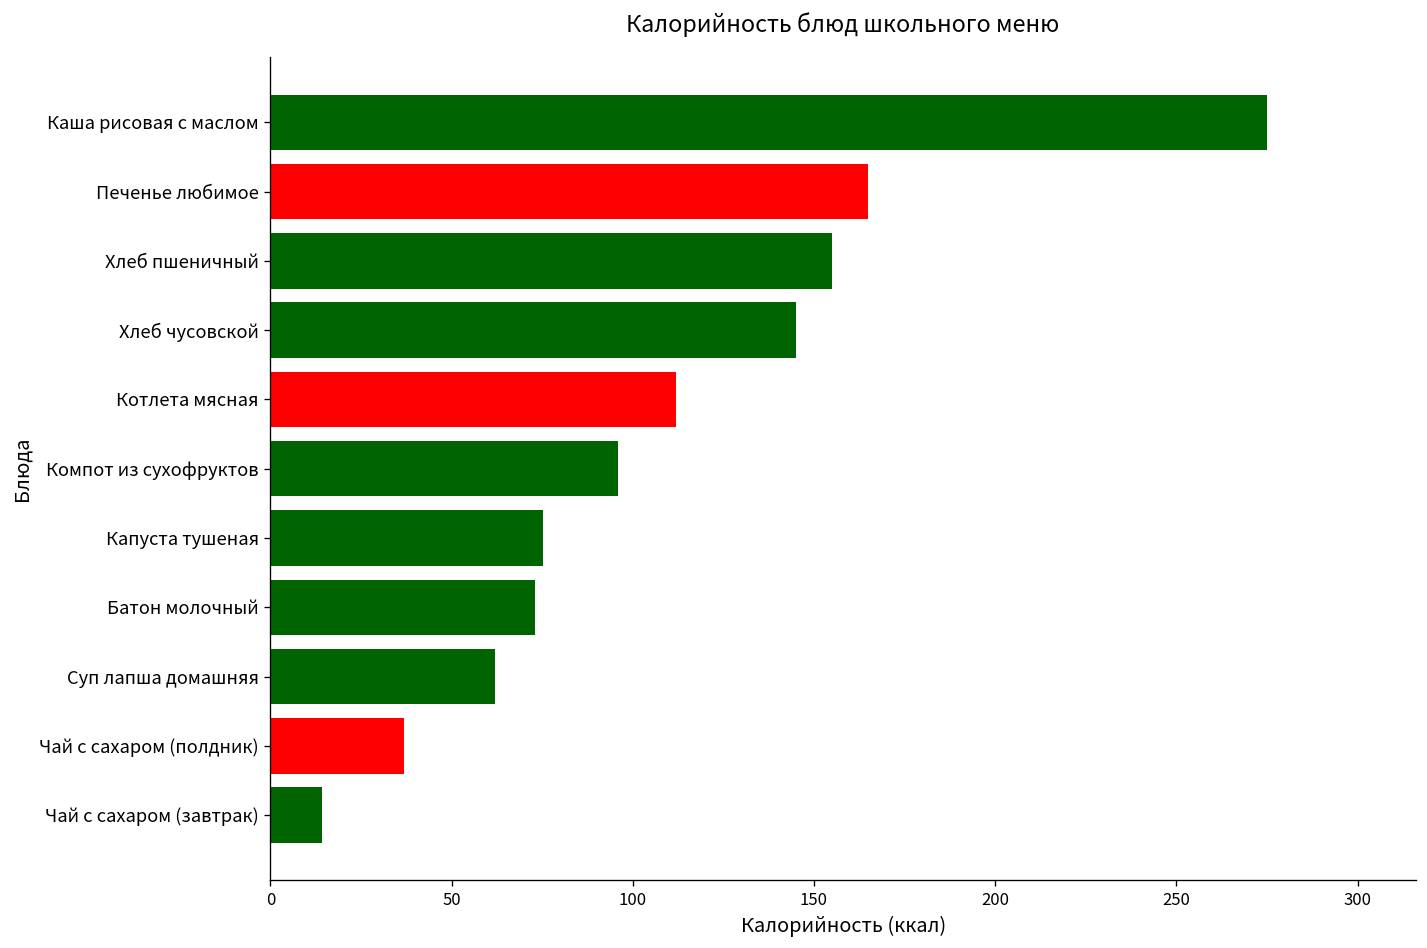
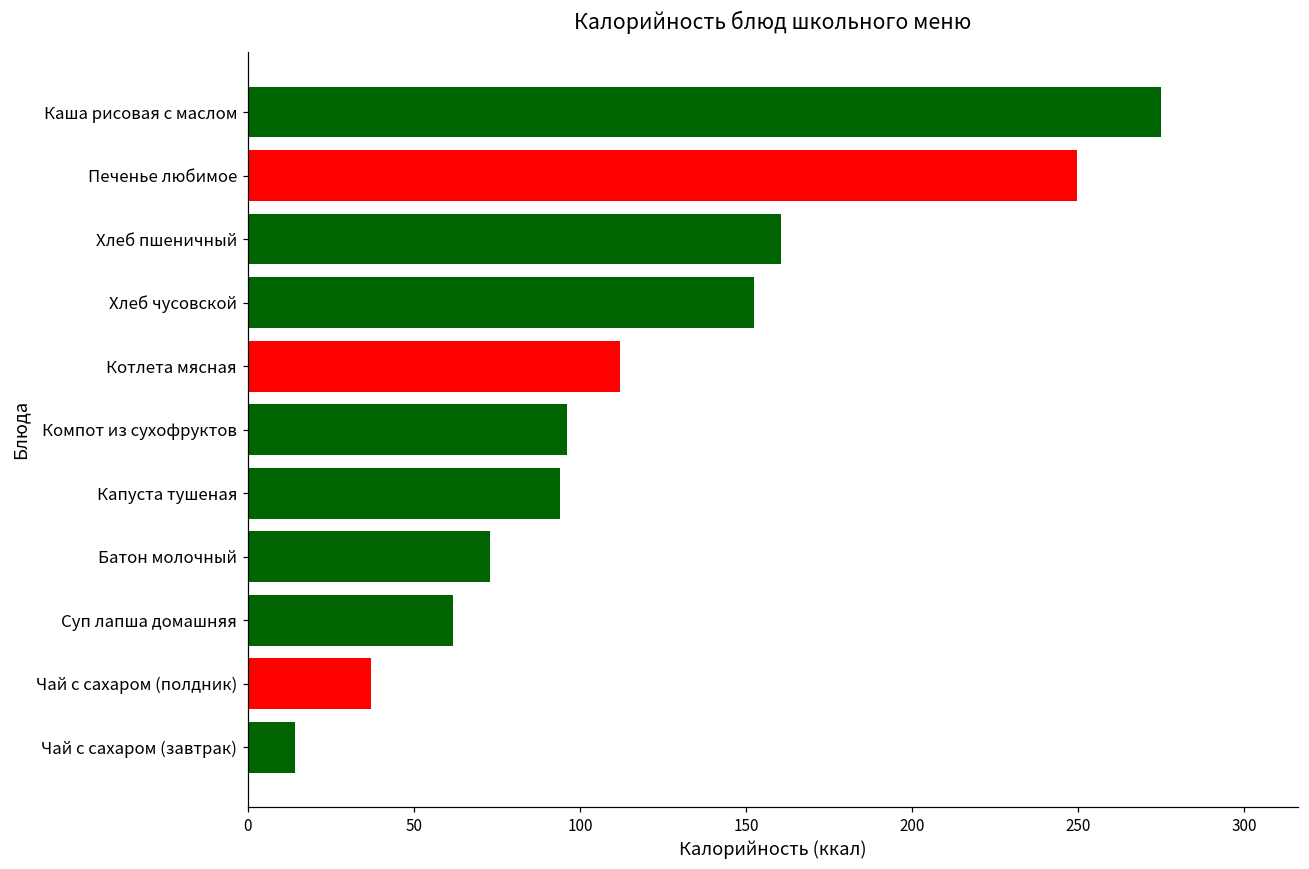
  {
    "Каша рисовая с маслом": 275,
-   "Печенье любимое": 165,
-   "Хлеб пшеничный": 155,
-   "Хлеб чусовской": 145,
+   "Печенье любимое": 250,
+   "Хлеб пшеничный": 161,
+   "Хлеб чусовской": 152,
    "Котлета мясная": 112,
    "Компот из сухофруктов": 96,
-   "Капуста тушеная": 75,
+   "Капуста тушеная": 94,
    "Батон молочный": 73,
    "Суп лапша домашняя": 62,
    "Чай с сахаром (полдник)": 37,
    "Чай с сахаром (завтрак)": 14
  }
